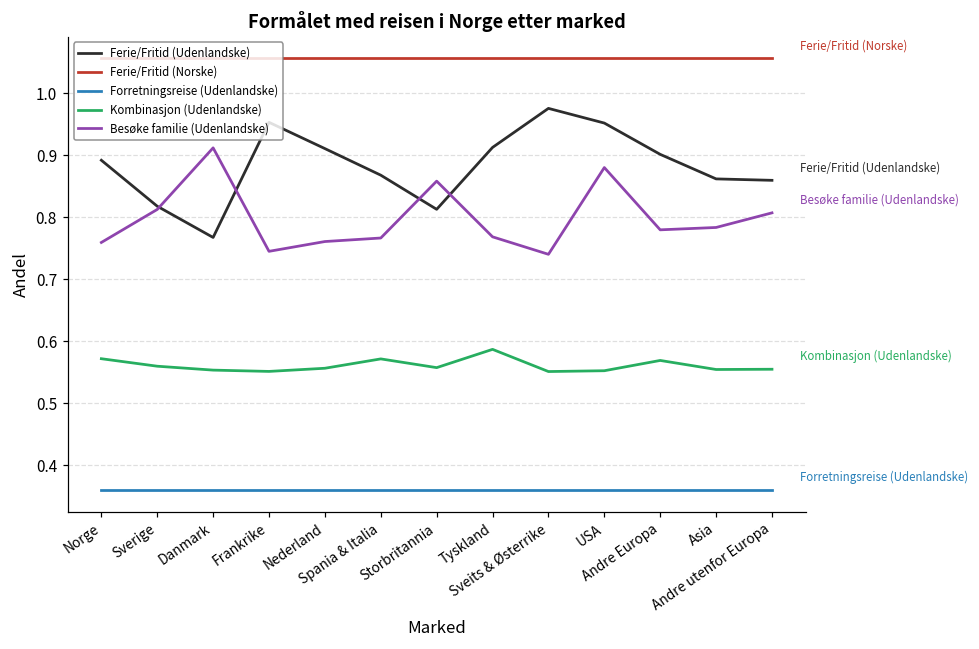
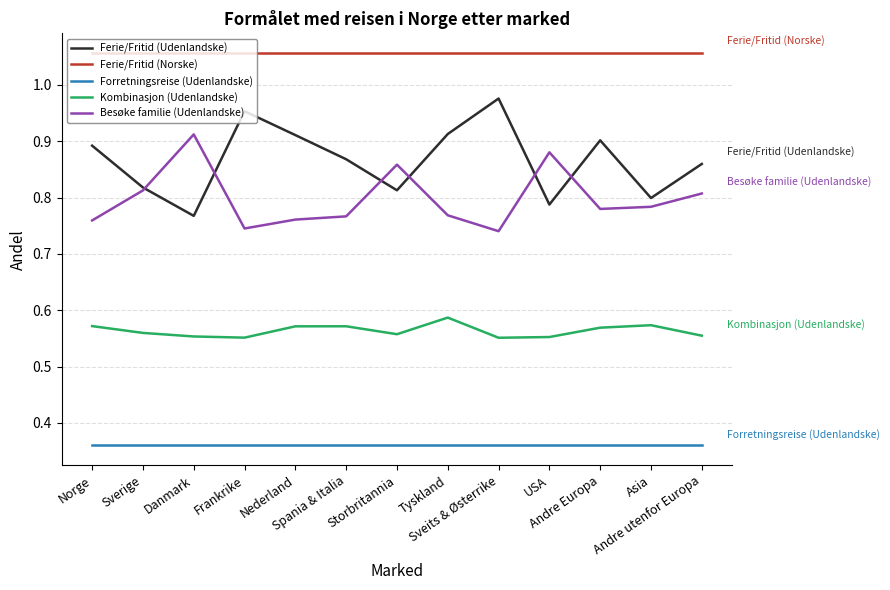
  {
    "Ferie/Fritid (Udenlandske)": {
      "Norge": 0.89,
      "Sverige": 0.82,
      "Danmark": 0.77,
      "Nederland": 0.91,
      "Spania & Italia": 0.87,
      "Storbritannia": 0.81,
      "Tyskland": 0.91,
      "Sveits & Østerrike": 0.98,
-     "USA": 0.95,
+     "USA": 0.79,
      "Andre Europa": 0.90,
-     "Asia": 0.86,
+     "Asia": 0.80,
      "Andre utenfor Europa": 0.86
    },
    "Ferie/Fritid (Norske)": {
      "Nederland": 1.06,
      "Spania & Italia": 1.06,
      "Storbritannia": 1.06,
      "Tyskland": 1.06,
      "Sveits & Østerrike": 1.06,
      "USA": 1.06,
      "Andre Europa": 1.06,
      "Asia": 1.06,
      "Andre utenfor Europa": 1.06
    },
    "Forretningsreise (Udenlandske)": {
      "Norge": 0.36,
      "Sverige": 0.36,
      "Danmark": 0.36,
      "Frankrike": 0.36,
      "Nederland": 0.36,
      "Spania & Italia": 0.36,
      "Storbritannia": 0.36,
      "Tyskland": 0.36,
      "Sveits & Østerrike": 0.36,
      "USA": 0.36,
      "Andre Europa": 0.36,
      "Asia": 0.36,
      "Andre utenfor Europa": 0.36
    },
    "Kombinasjon (Udenlandske)": {
      "Norge": 0.57,
      "Sverige": 0.56,
      "Danmark": 0.55,
      "Frankrike": 0.55,
-     "Nederland": 0.56,
+     "Nederland": 0.57,
      "Spania & Italia": 0.57,
      "Storbritannia": 0.56,
      "Tyskland": 0.59,
      "Sveits & Østerrike": 0.55,
      "USA": 0.55,
      "Andre Europa": 0.57,
-     "Asia": 0.55,
+     "Asia": 0.57,
      "Andre utenfor Europa": 0.55
    },
    "Besøke familie (Udenlandske)": {
      "Norge": 0.76,
      "Sverige": 0.81,
      "Danmark": 0.91,
      "Frankrike": 0.75,
      "Nederland": 0.76,
      "Spania & Italia": 0.77,
      "Storbritannia": 0.86,
      "Tyskland": 0.77,
      "Sveits & Østerrike": 0.74,
      "USA": 0.88,
      "Andre Europa": 0.78,
      "Asia": 0.78,
      "Andre utenfor Europa": 0.81
    }
  }
